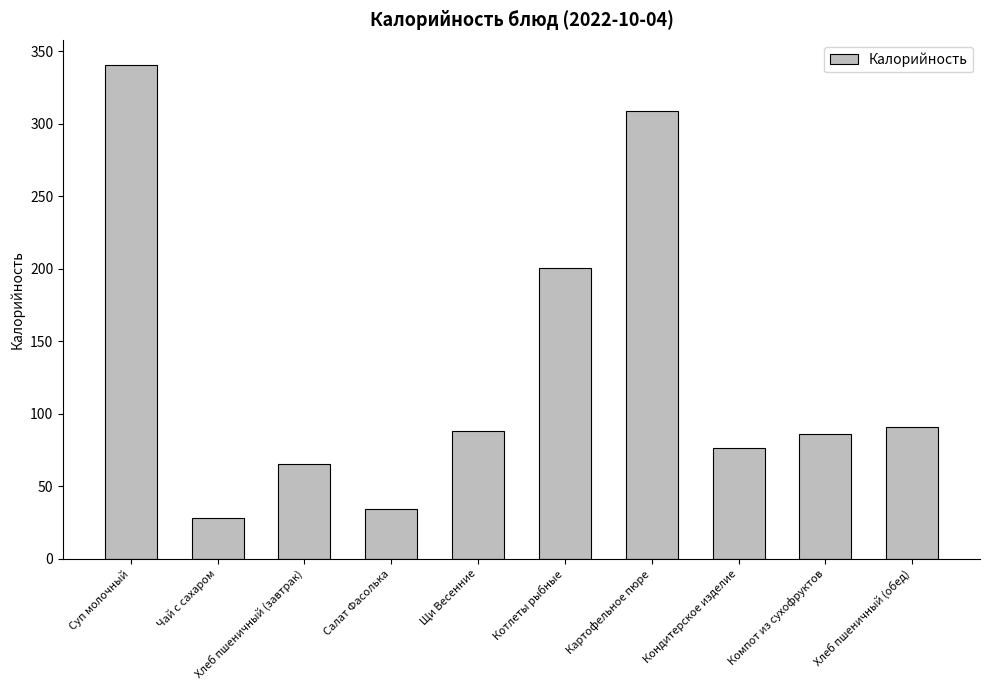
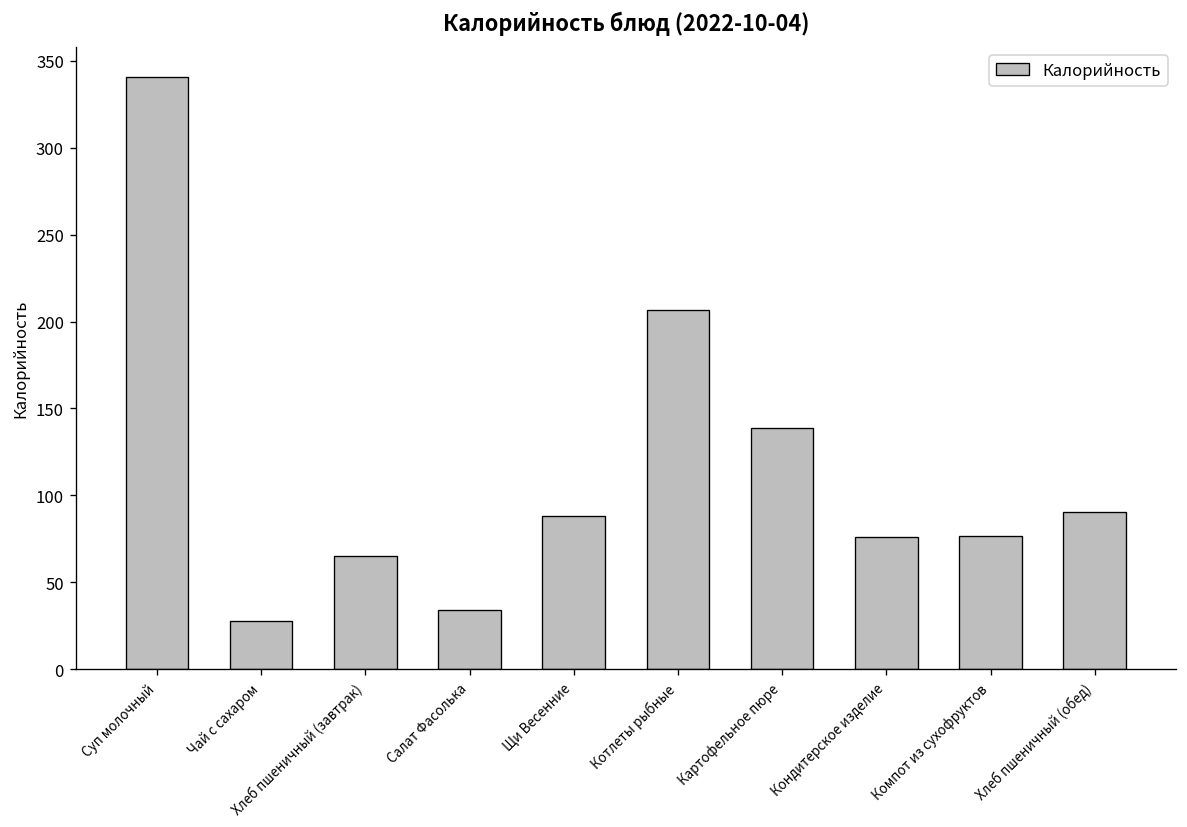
  {
    "Суп молочный": 341,
    "Чай с сахаром": 28,
    "Хлеб пшеничный (завтрак)": 65,
    "Салат Фасолька": 34,
    "Щи Весенние": 88,
-   "Котлеты рыбные": 201,
-   "Картофельное пюре": 309,
+   "Котлеты рыбные": 207,
+   "Картофельное пюре": 139,
    "Кондитерское изделие": 76,
-   "Компот из сухофруктов": 86,
+   "Компот из сухофруктов": 77,
    "Хлеб пшеничный (обед)": 91
  }
